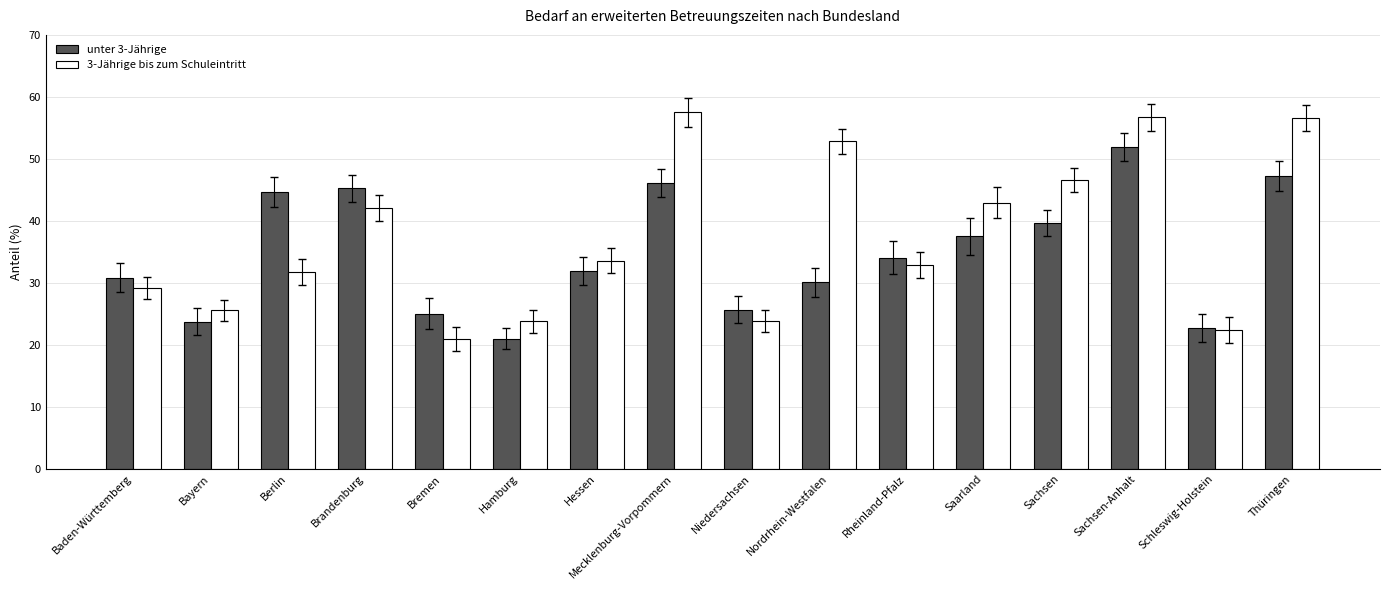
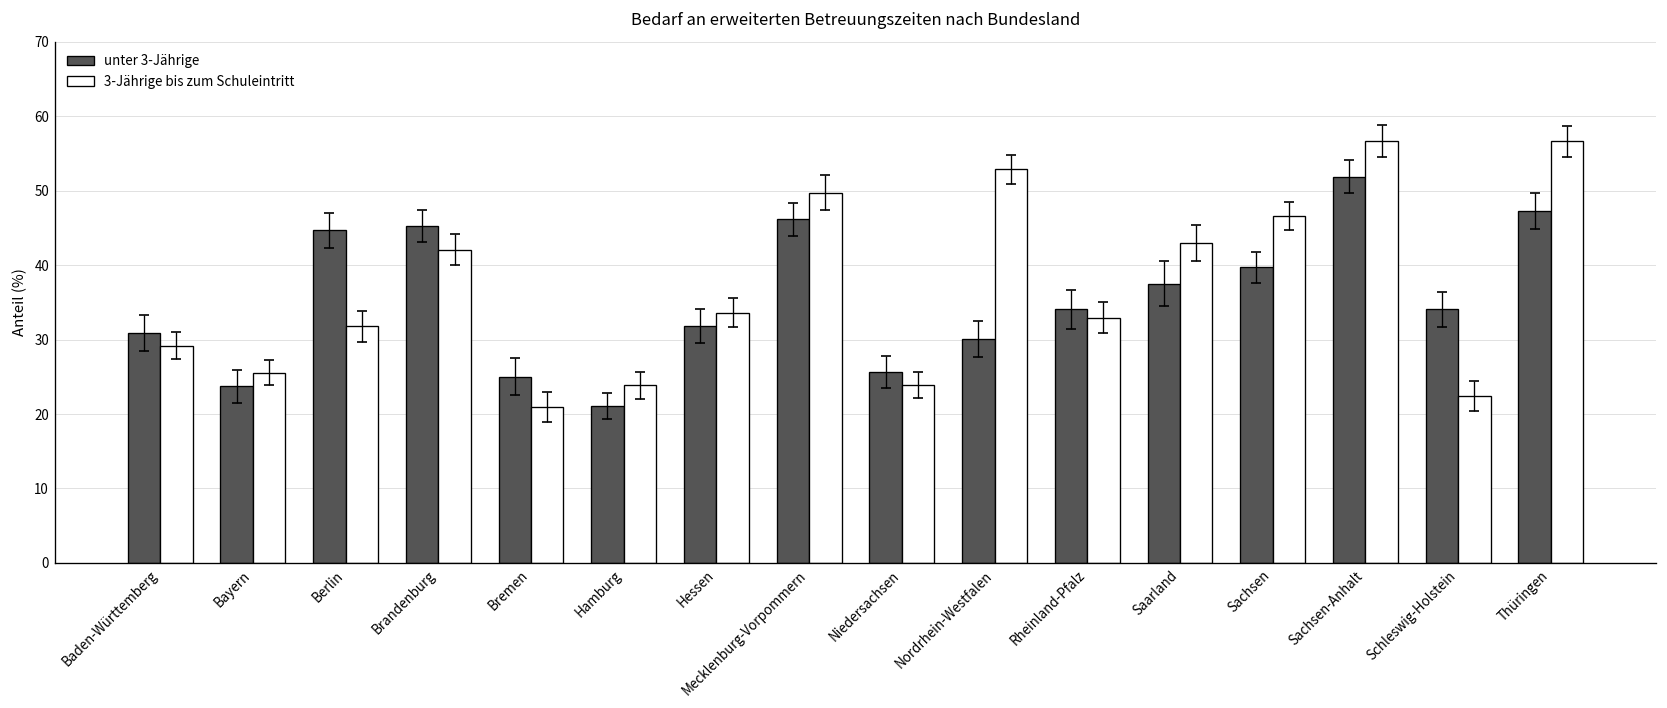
  {
    "unter 3-Jährige": {
      "Baden-Württemberg": 31,
      "Bayern": 24,
      "Berlin": 45,
      "Brandenburg": 45,
      "Bremen": 25,
      "Hamburg": 21,
      "Hessen": 32,
      "Mecklenburg-Vorpommern": 46,
      "Niedersachsen": 26,
      "Nordrhein-Westfalen": 30,
      "Rheinland-Pfalz": 34,
      "Saarland": 38,
      "Sachsen": 40,
      "Sachsen-Anhalt": 52,
-     "Schleswig-Holstein": 23,
+     "Schleswig-Holstein": 34,
      "Thüringen": 47
    },
    "3-Jährige bis zum Schuleintritt": {
      "Baden-Württemberg": 29,
      "Bayern": 26,
      "Berlin": 32,
      "Brandenburg": 42,
      "Bremen": 21,
      "Hamburg": 24,
      "Hessen": 34,
-     "Mecklenburg-Vorpommern": 58,
+     "Mecklenburg-Vorpommern": 50,
      "Niedersachsen": 24,
      "Nordrhein-Westfalen": 53,
      "Rheinland-Pfalz": 33,
      "Saarland": 43,
      "Sachsen": 47,
      "Sachsen-Anhalt": 57,
      "Schleswig-Holstein": 22,
      "Thüringen": 57
    }
  }
